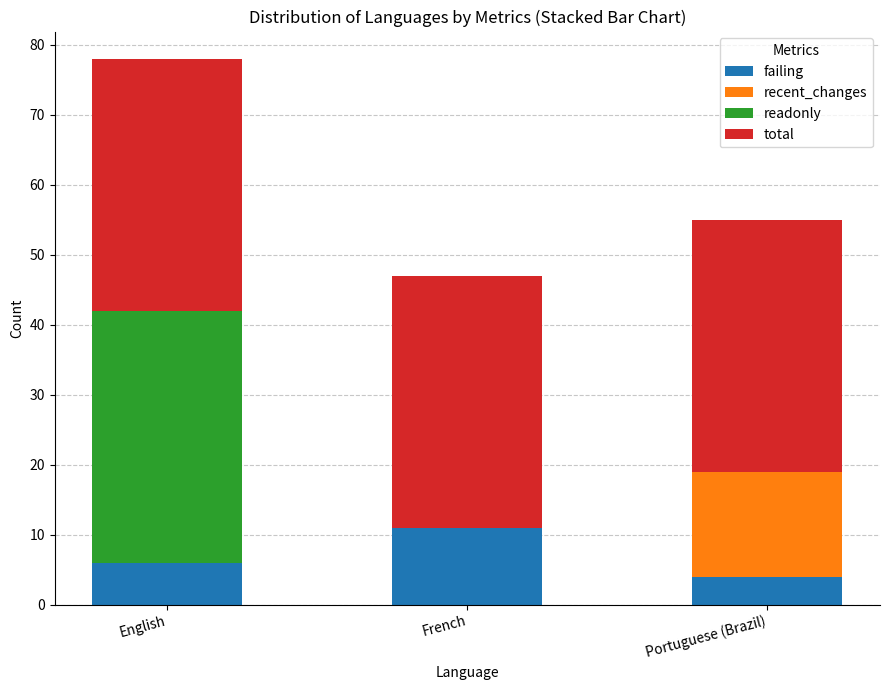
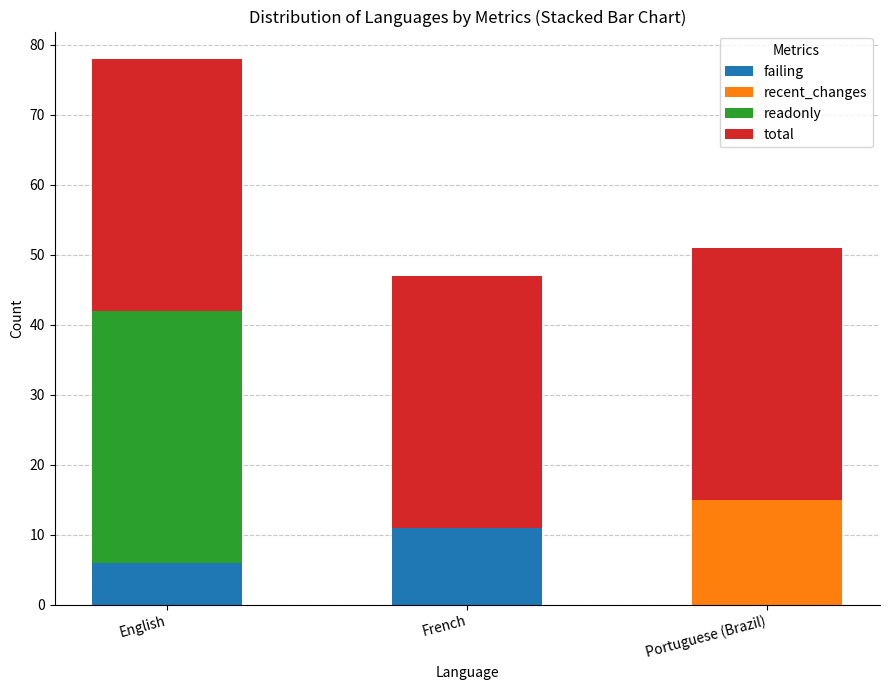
  {
    "failing": {
      "English": 6,
      "French": 11,
-     "Portuguese (Brazil)": 4
+     "Portuguese (Brazil)": 0
    },
    "readonly": {
      "English": 36,
      "French": 0,
      "Portuguese (Brazil)": 0
    },
    "total": {
      "English": 36,
      "French": 36,
      "Portuguese (Brazil)": 36
    }
  }
